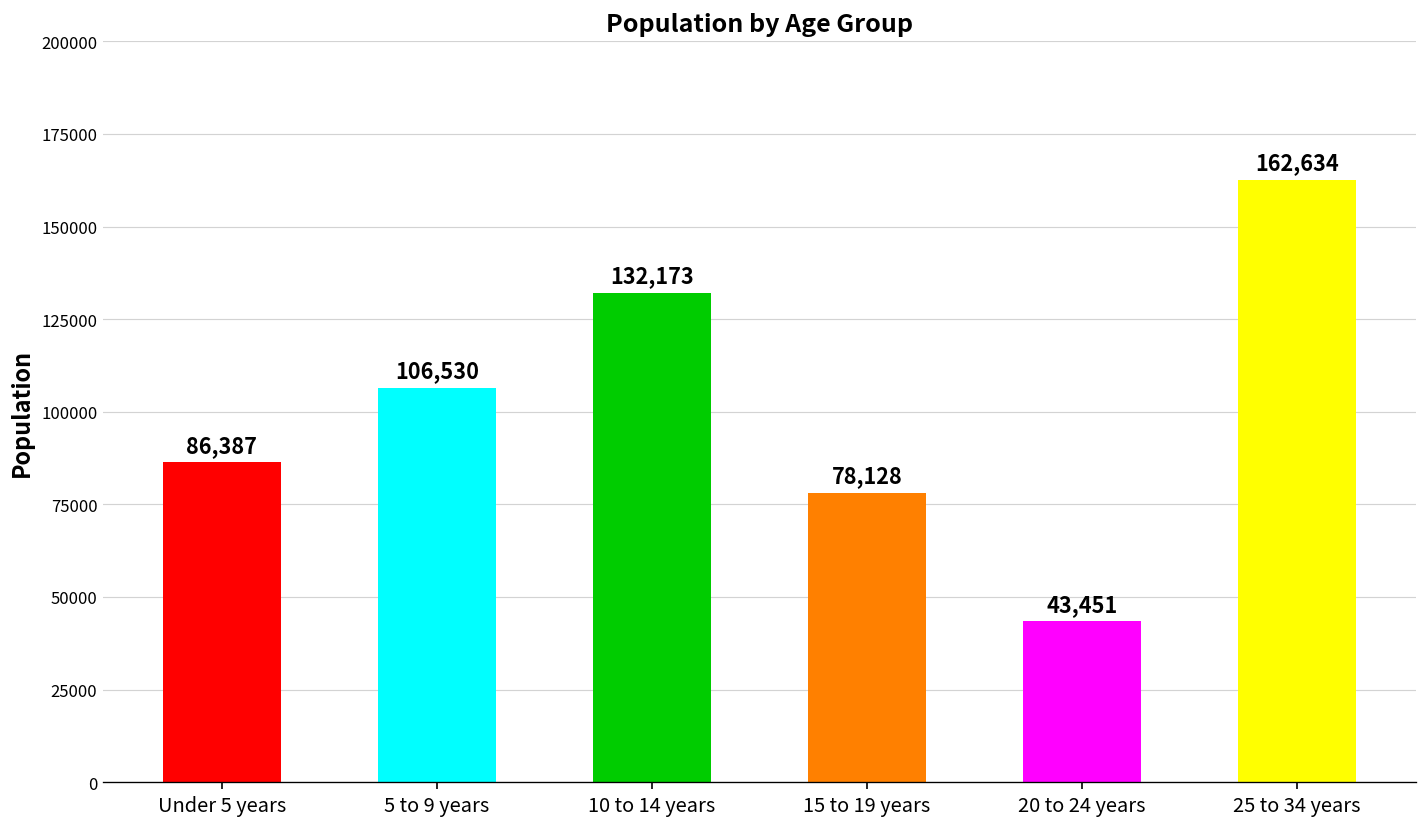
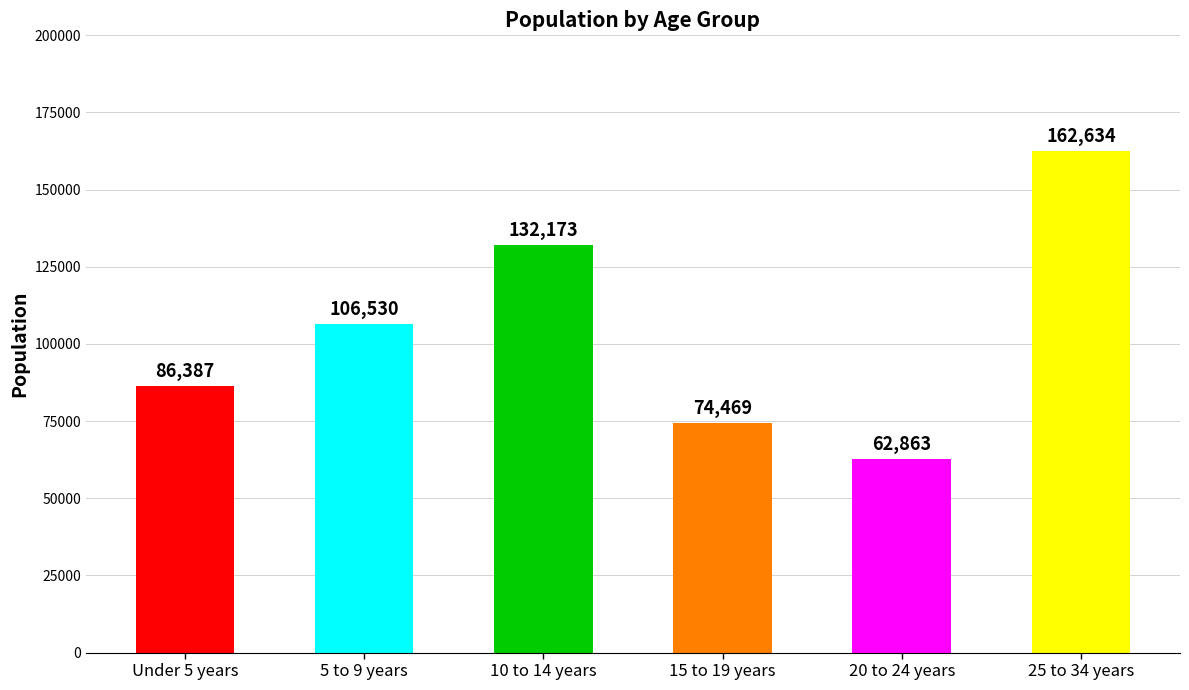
  {
    "Under 5 years": "86,387",
    "5 to 9 years": "106,530",
    "10 to 14 years": "132,173",
-   "15 to 19 years": "78,128",
-   "20 to 24 years": "43,451",
+   "15 to 19 years": "74,469",
+   "20 to 24 years": "62,863",
    "25 to 34 years": "162,634"
  }
